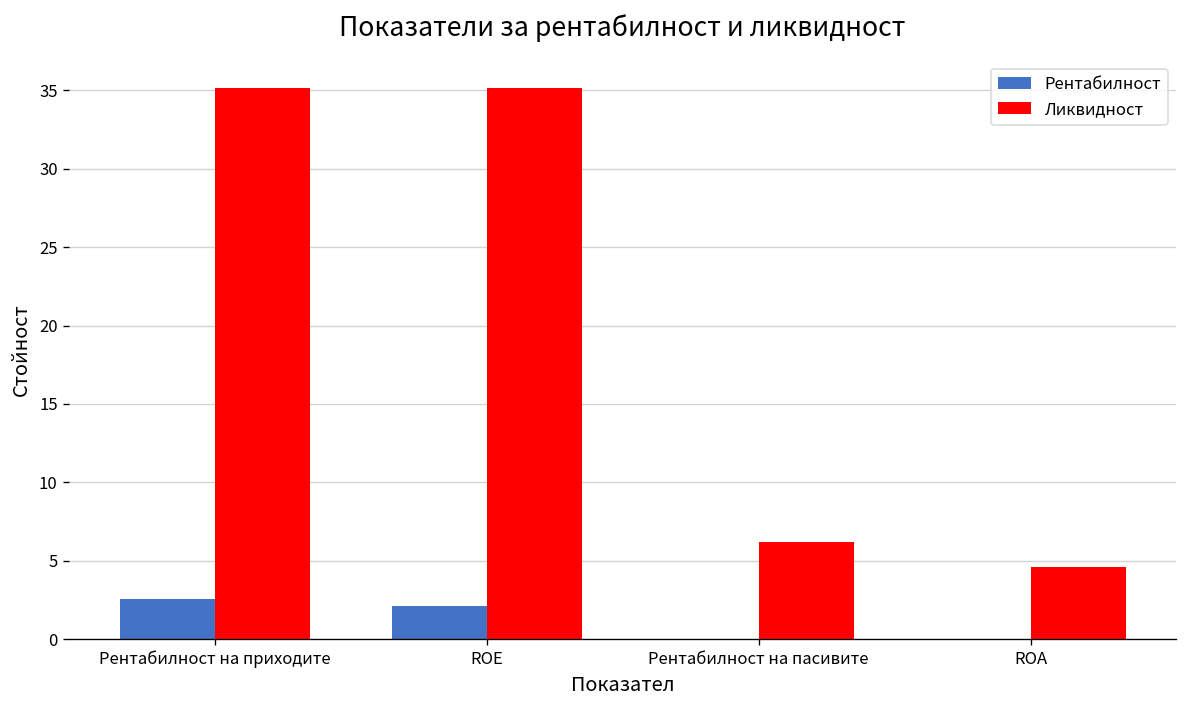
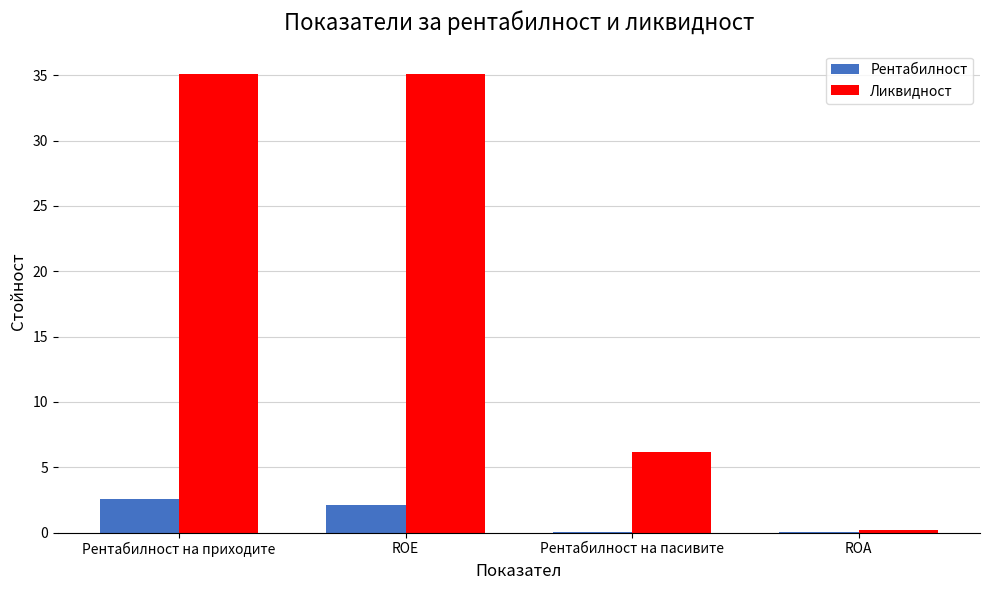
  {
    "Рентабилност": {
      "Рентабилност на приходите": 2.6,
      "ROE": 2.1
    },
    "Ликвидност": {
      "Рентабилност на приходите": 35.1,
      "ROE": 35.1,
      "Рентабилност на пасивите": 6.2,
-     "ROA": 4.6
+     "ROA": 0.2
    }
  }
